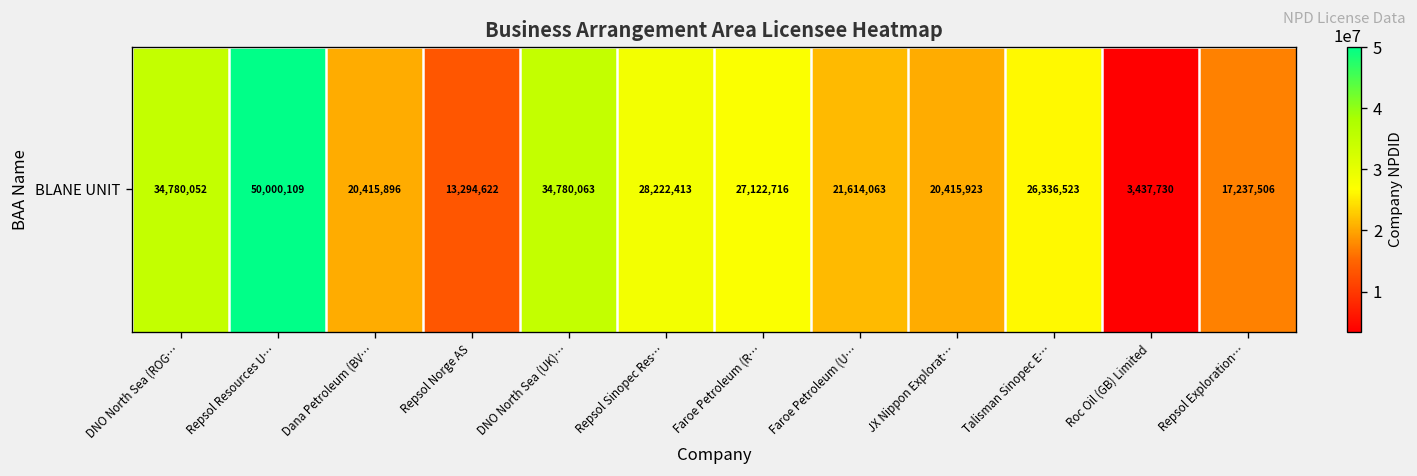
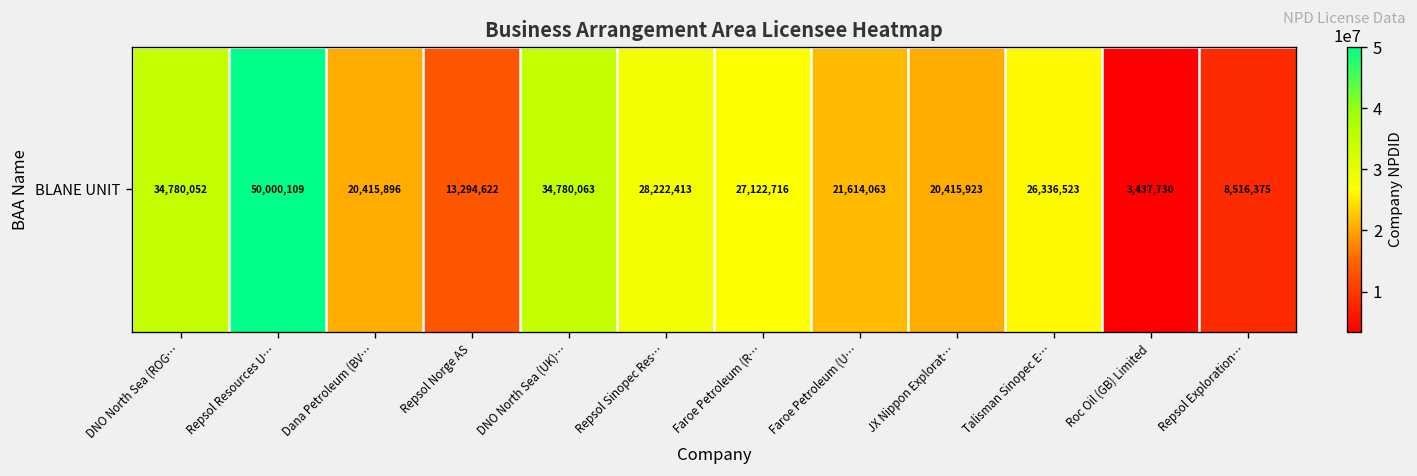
  {
    "BLANE UNIT": {
      "DNO North Sea (ROG…": "34,780,052",
      "Repsol Resources U…": "50,000,109",
      "Dana Petroleum (BV…": "20,415,896",
      "Repsol Norge AS": "13,294,622",
      "DNO North Sea (UK)…": "34,780,063",
      "Repsol Sinopec Res…": "28,222,413",
      "Faroe Petroleum (R…": "27,122,716",
      "Faroe Petroleum (U…": "21,614,063",
      "JX Nippon Explorat…": "20,415,923",
      "Talisman Sinopec E…": "26,336,523",
      "Roc Oil (GB) Limited": "3,437,730",
-     "Repsol Exploration…": "17,237,506"
+     "Repsol Exploration…": "8,516,375"
    }
  }
